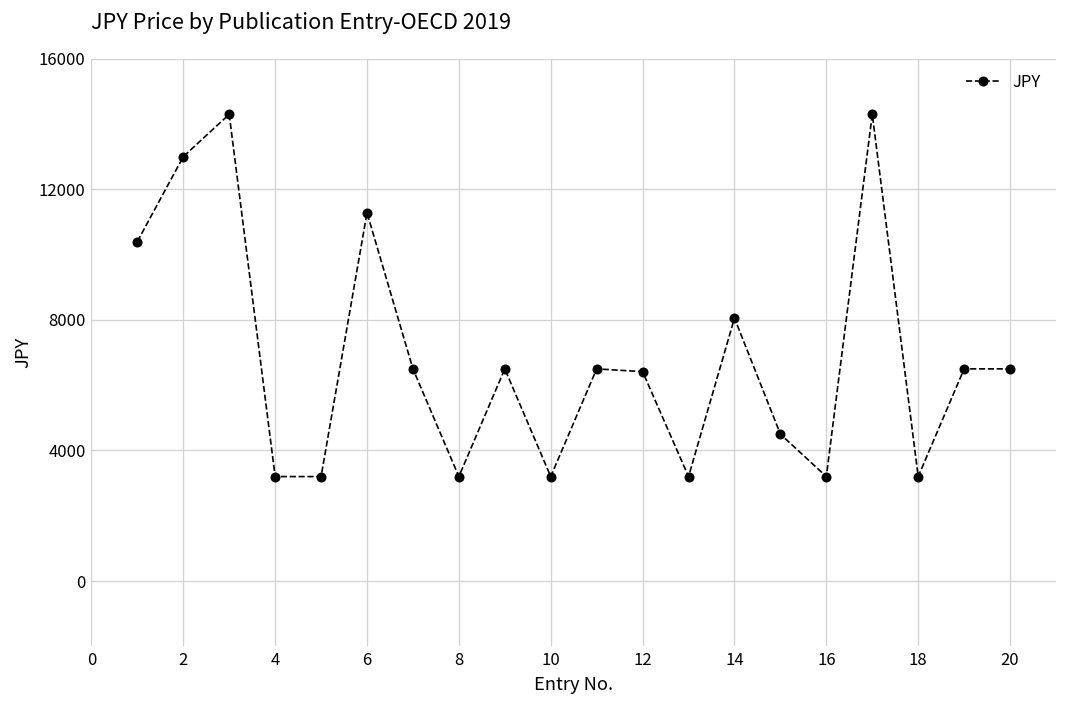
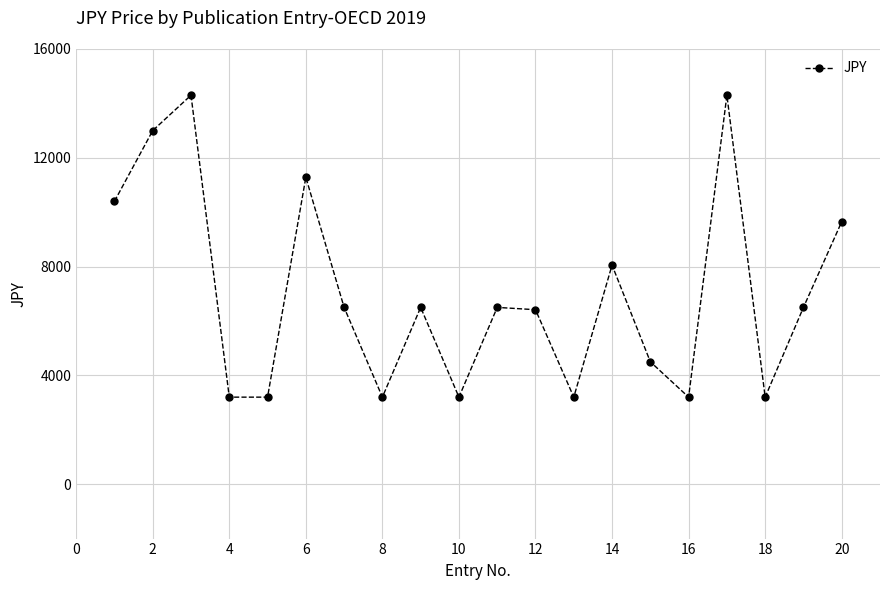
  {
    "2": 13000,
    "4": 3200,
    "6": 11300,
    "8": 3200,
    "10": 3200,
    "12": 6400,
    "14": 8100,
    "16": 3200,
    "18": 3200,
-   "20": 6500
+   "20": 9700
  }
